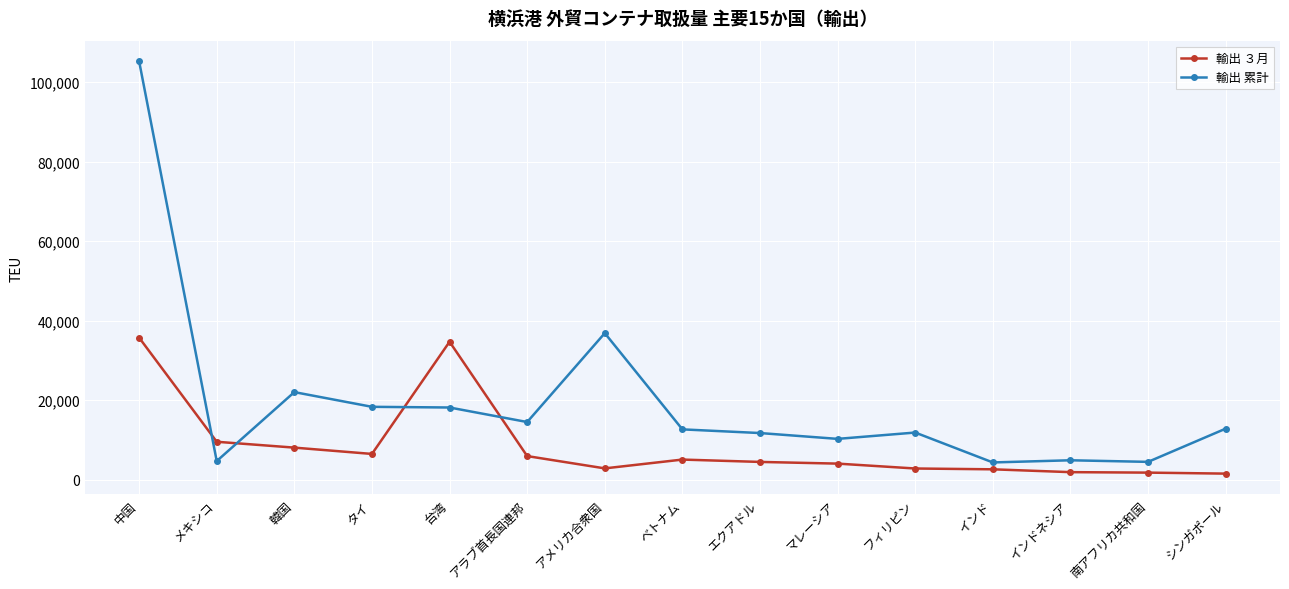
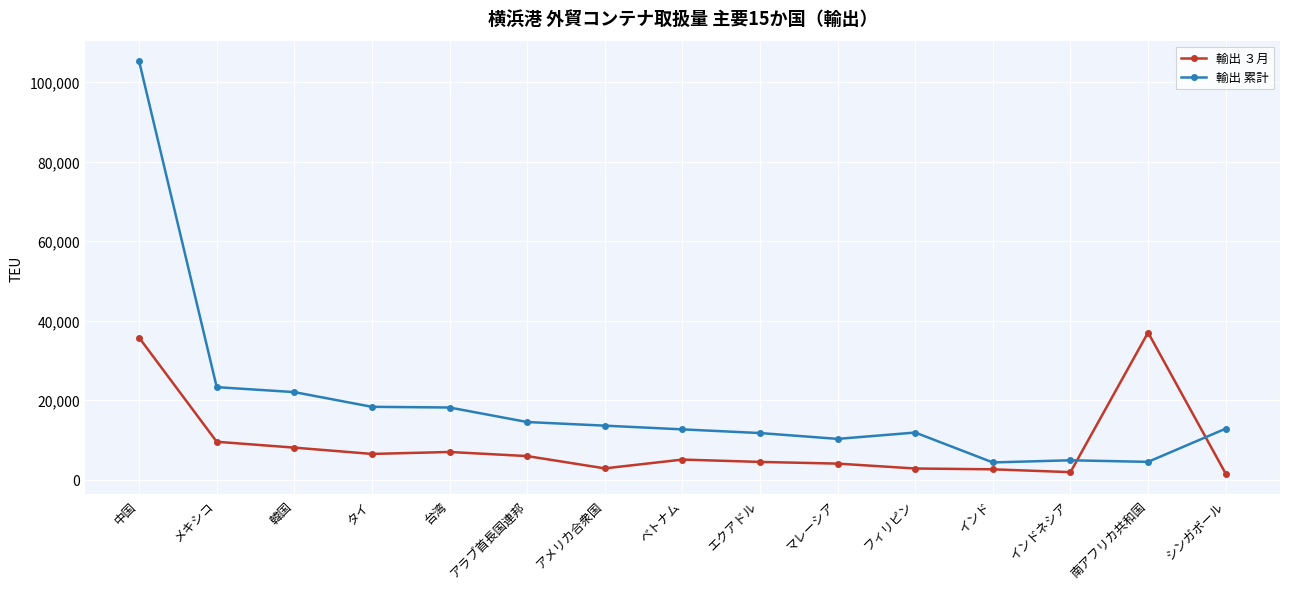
  {
    "輸出 ３月": {
      "中国": "36,000",
      "メキシコ": "10,000",
      "韓国": "8,000",
      "タイ": "6,000",
-     "台湾": "35,000",
+     "台湾": "7,000",
      "アラブ首長国連邦": "6,000",
      "アメリカ合衆国": "3,000",
      "ベトナム": "5,000",
      "エクアドル": "4,000",
      "マレーシア": "4,000",
      "フィリピン": "3,000",
      "インド": "3,000",
      "インドネシア": "2,000",
-     "南アフリカ共和国": "2,000",
+     "南アフリカ共和国": "37,000",
      "シンガポール": "1,000"
    },
    "輸出 累計": {
      "中国": "105,000",
-     "メキシコ": "5,000",
+     "メキシコ": "23,000",
      "韓国": "22,000",
      "タイ": "18,000",
      "台湾": "18,000",
      "アラブ首長国連邦": "14,000",
-     "アメリカ合衆国": "37,000",
+     "アメリカ合衆国": "14,000",
      "ベトナム": "13,000",
      "エクアドル": "12,000",
      "マレーシア": "10,000",
      "フィリピン": "12,000",
      "インド": "4,000",
      "インドネシア": "5,000",
      "南アフリカ共和国": "4,000",
      "シンガポール": "13,000"
    }
  }
